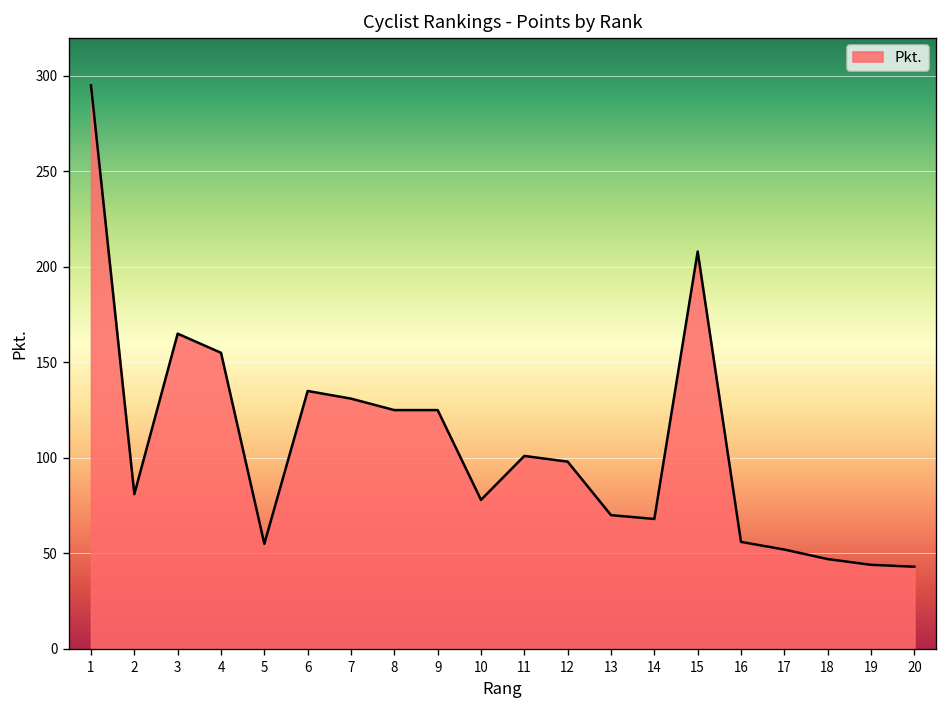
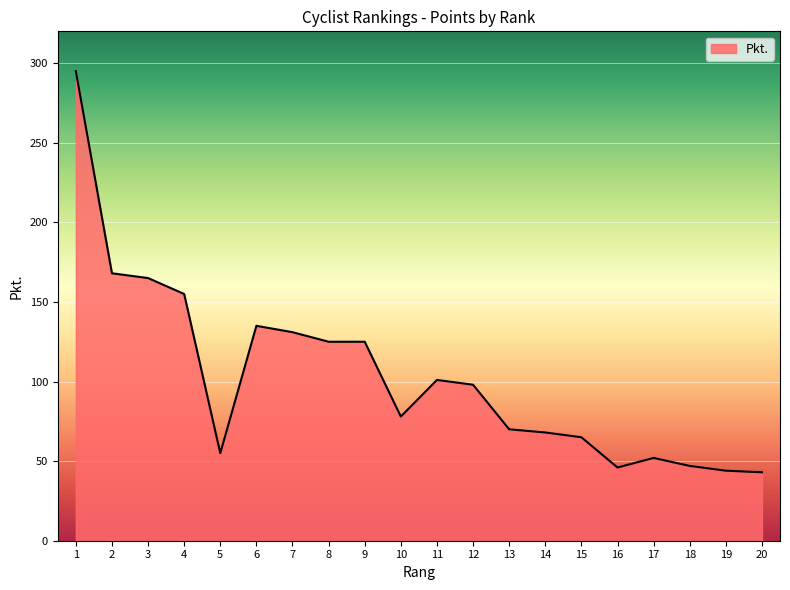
  {
    "1": 295,
-   "2": 81,
+   "2": 168,
    "3": 165,
    "4": 155,
    "5": 55,
    "6": 135,
    "7": 131,
    "8": 125,
    "9": 125,
    "10": 78,
    "11": 101,
    "12": 98,
    "13": 70,
    "14": 68,
-   "15": 208,
-   "16": 56,
+   "15": 65,
+   "16": 46,
    "17": 52,
    "18": 47,
    "19": 44,
    "20": 43
  }
